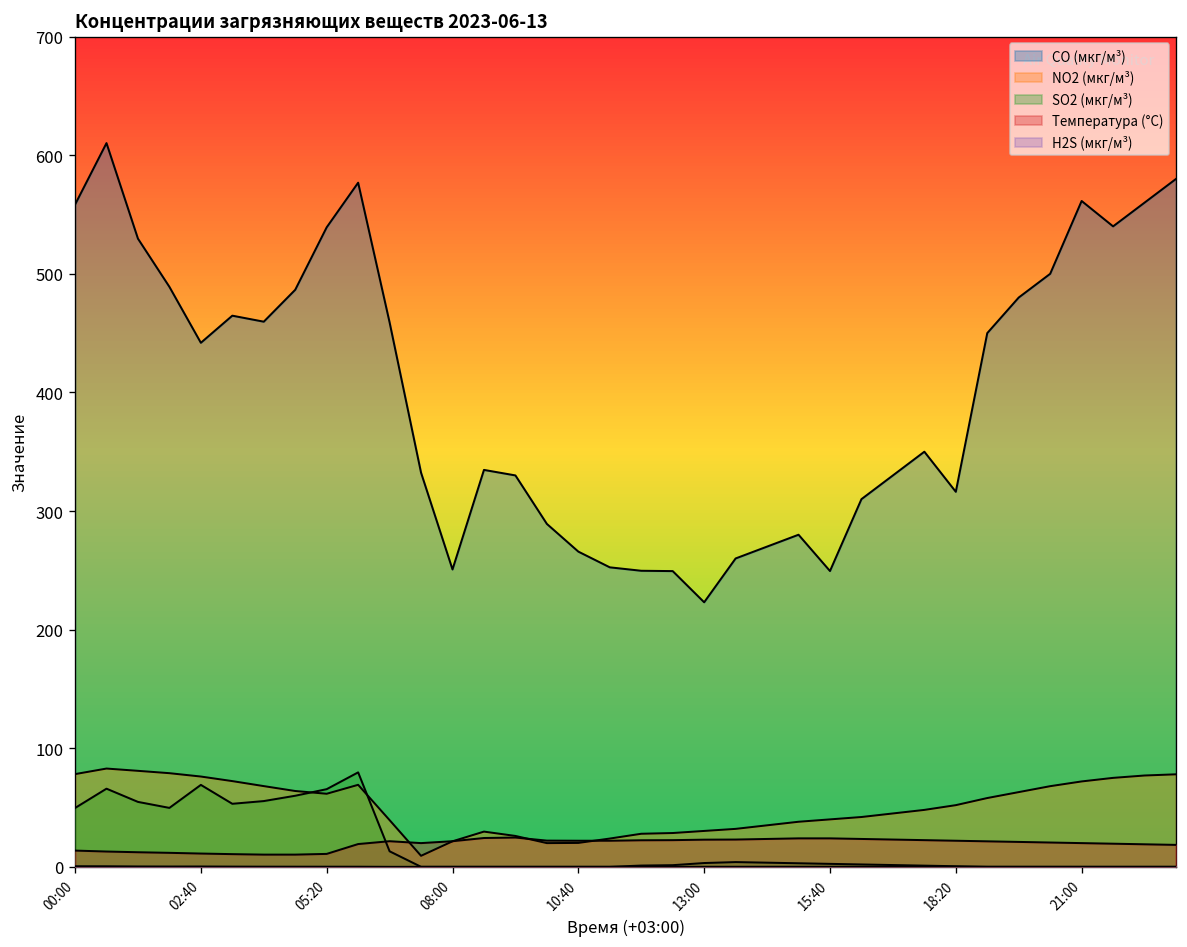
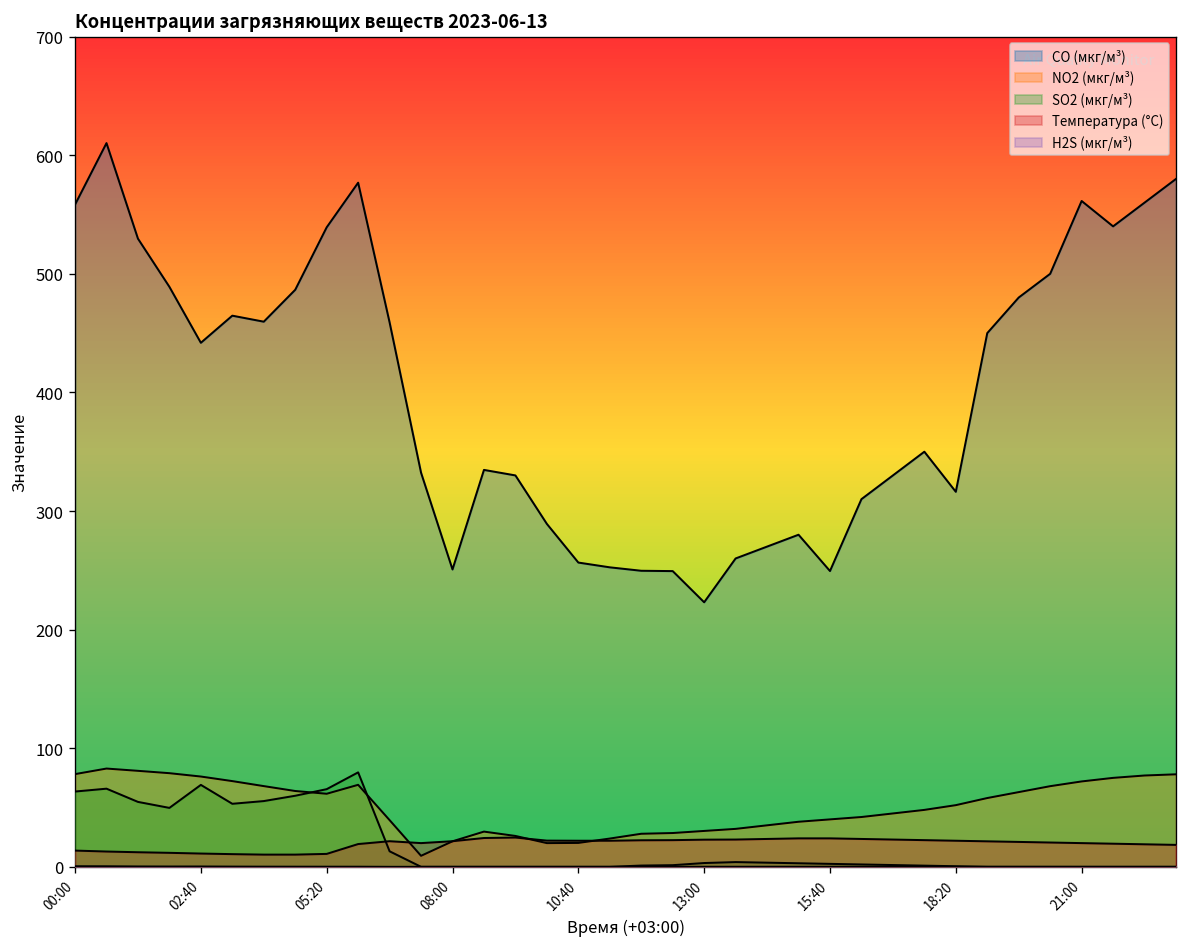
  {
    "CO (мкг/м³)": {
      "00:00": 560,
      "02:40": 440,
      "05:20": 540,
      "08:00": 250,
-     "10:40": 270,
+     "10:40": 260,
      "13:00": 220,
      "15:40": 250,
      "18:20": 320,
      "21:00": 560
    },
    "SO2 (мкг/м³)": {
-     "00:00": 50,
+     "00:00": 60,
      "02:40": 70,
      "05:20": 70,
      "13:00": 0
    },
    "H2S (мкг/м³)": {
      "00:00": 0,
      "02:40": 0,
      "05:20": 0,
      "13:00": 0
    }
  }
